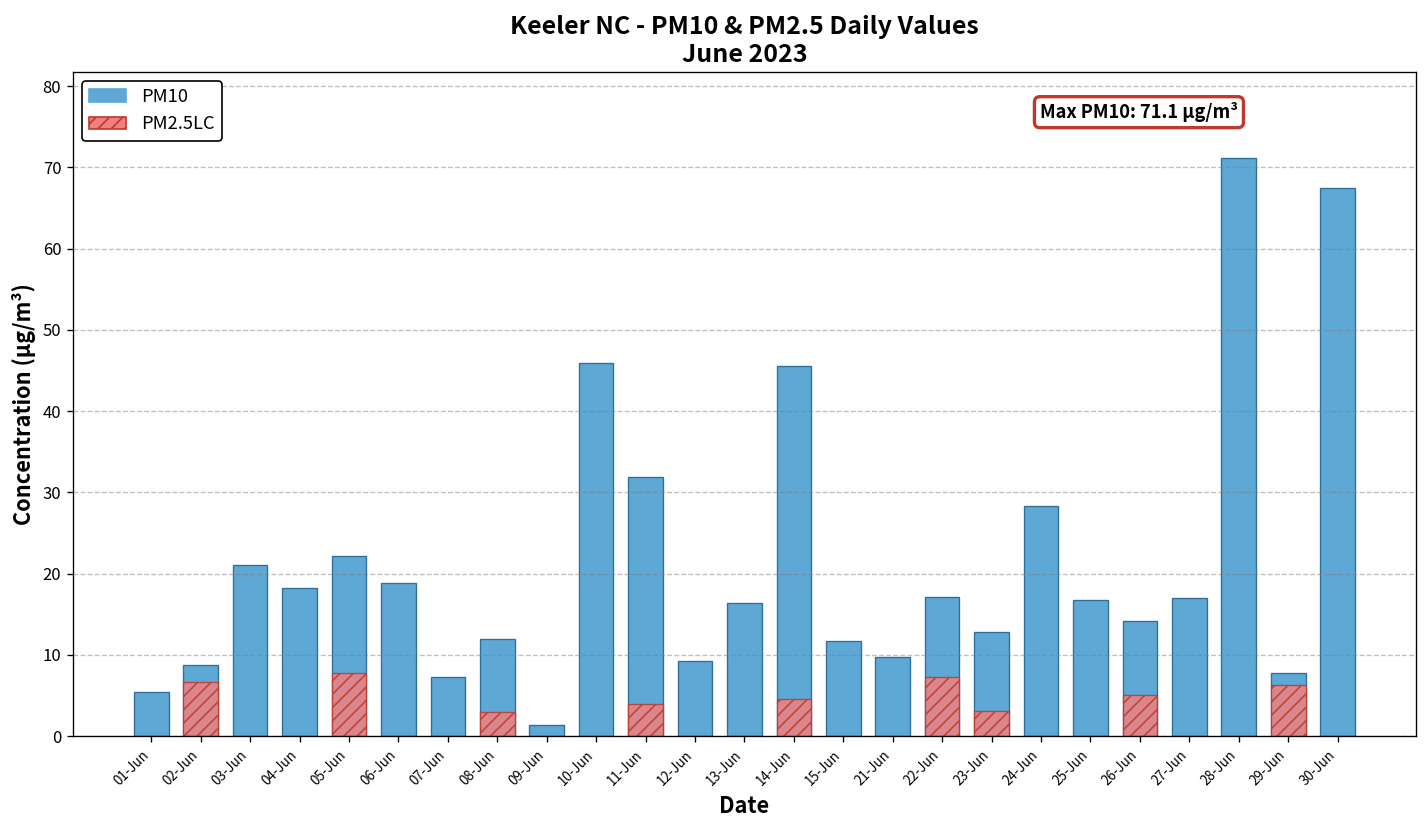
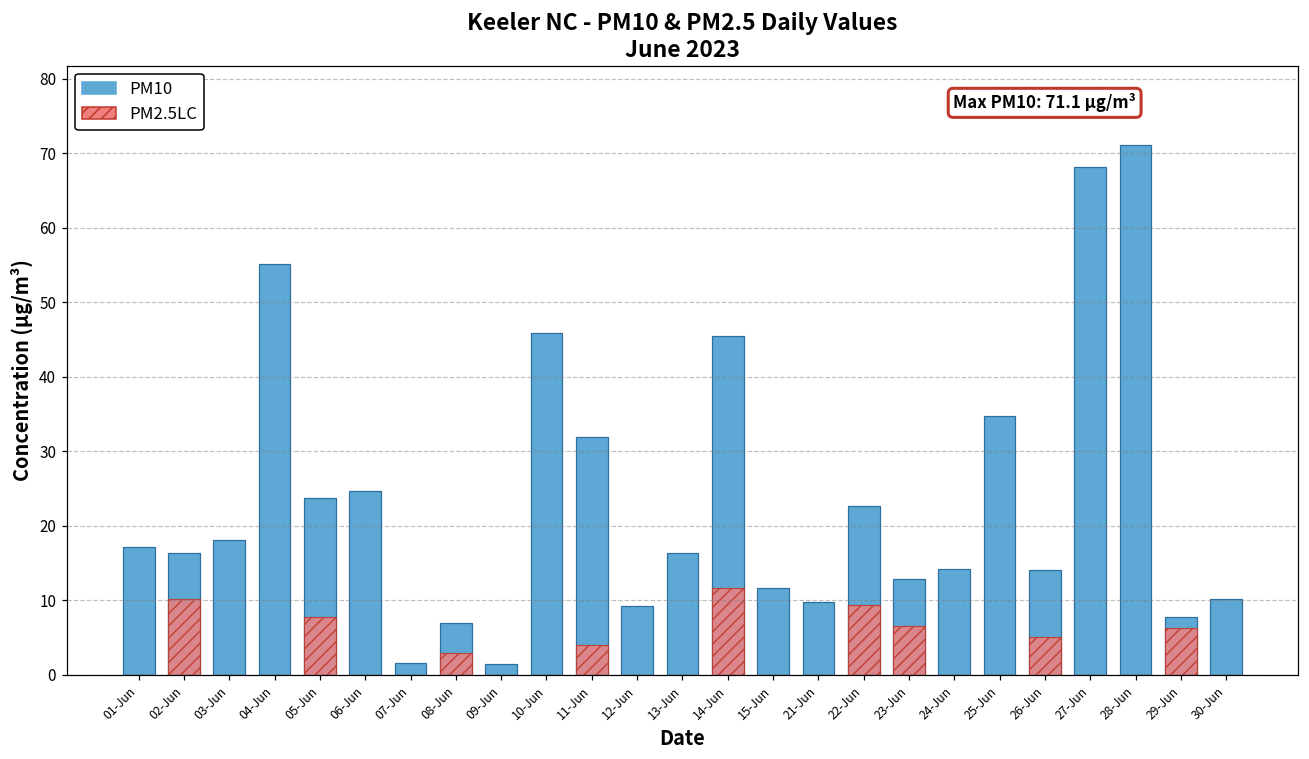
  {
    "PM10": {
-     "01-Jun": 5,
-     "02-Jun": 9,
-     "03-Jun": 21,
-     "04-Jun": 18,
-     "05-Jun": 22,
-     "06-Jun": 19,
-     "07-Jun": 7,
-     "08-Jun": 12,
+     "01-Jun": 17,
+     "02-Jun": 16,
+     "03-Jun": 18,
+     "04-Jun": 55,
+     "05-Jun": 24,
+     "06-Jun": 25,
+     "07-Jun": 2,
+     "08-Jun": 7,
      "09-Jun": 1,
      "10-Jun": 46,
      "11-Jun": 32,
      "12-Jun": 9,
      "13-Jun": 16,
      "14-Jun": 46,
      "15-Jun": 12,
      "21-Jun": 10,
-     "22-Jun": 17,
+     "22-Jun": 23,
      "23-Jun": 13,
-     "24-Jun": 28,
-     "25-Jun": 17,
+     "24-Jun": 14,
+     "25-Jun": 35,
      "26-Jun": 14,
-     "27-Jun": 17,
+     "27-Jun": 68,
      "28-Jun": 71,
      "29-Jun": 8,
-     "30-Jun": 68
+     "30-Jun": 10
    },
    "PM2.5LC": {
      "01-Jun": 0,
-     "02-Jun": 7,
+     "02-Jun": 10,
      "03-Jun": 0,
      "04-Jun": 0,
      "06-Jun": 0,
      "07-Jun": 0,
      "09-Jun": 0,
      "10-Jun": 0,
      "12-Jun": 0,
      "13-Jun": 0,
-     "14-Jun": 5,
+     "14-Jun": 12,
      "15-Jun": 0,
      "21-Jun": 0,
-     "22-Jun": 7,
-     "23-Jun": 3,
+     "22-Jun": 9,
+     "23-Jun": 7,
      "24-Jun": 0,
      "25-Jun": 0,
      "27-Jun": 0,
      "28-Jun": 0,
      "30-Jun": 0
    }
  }
